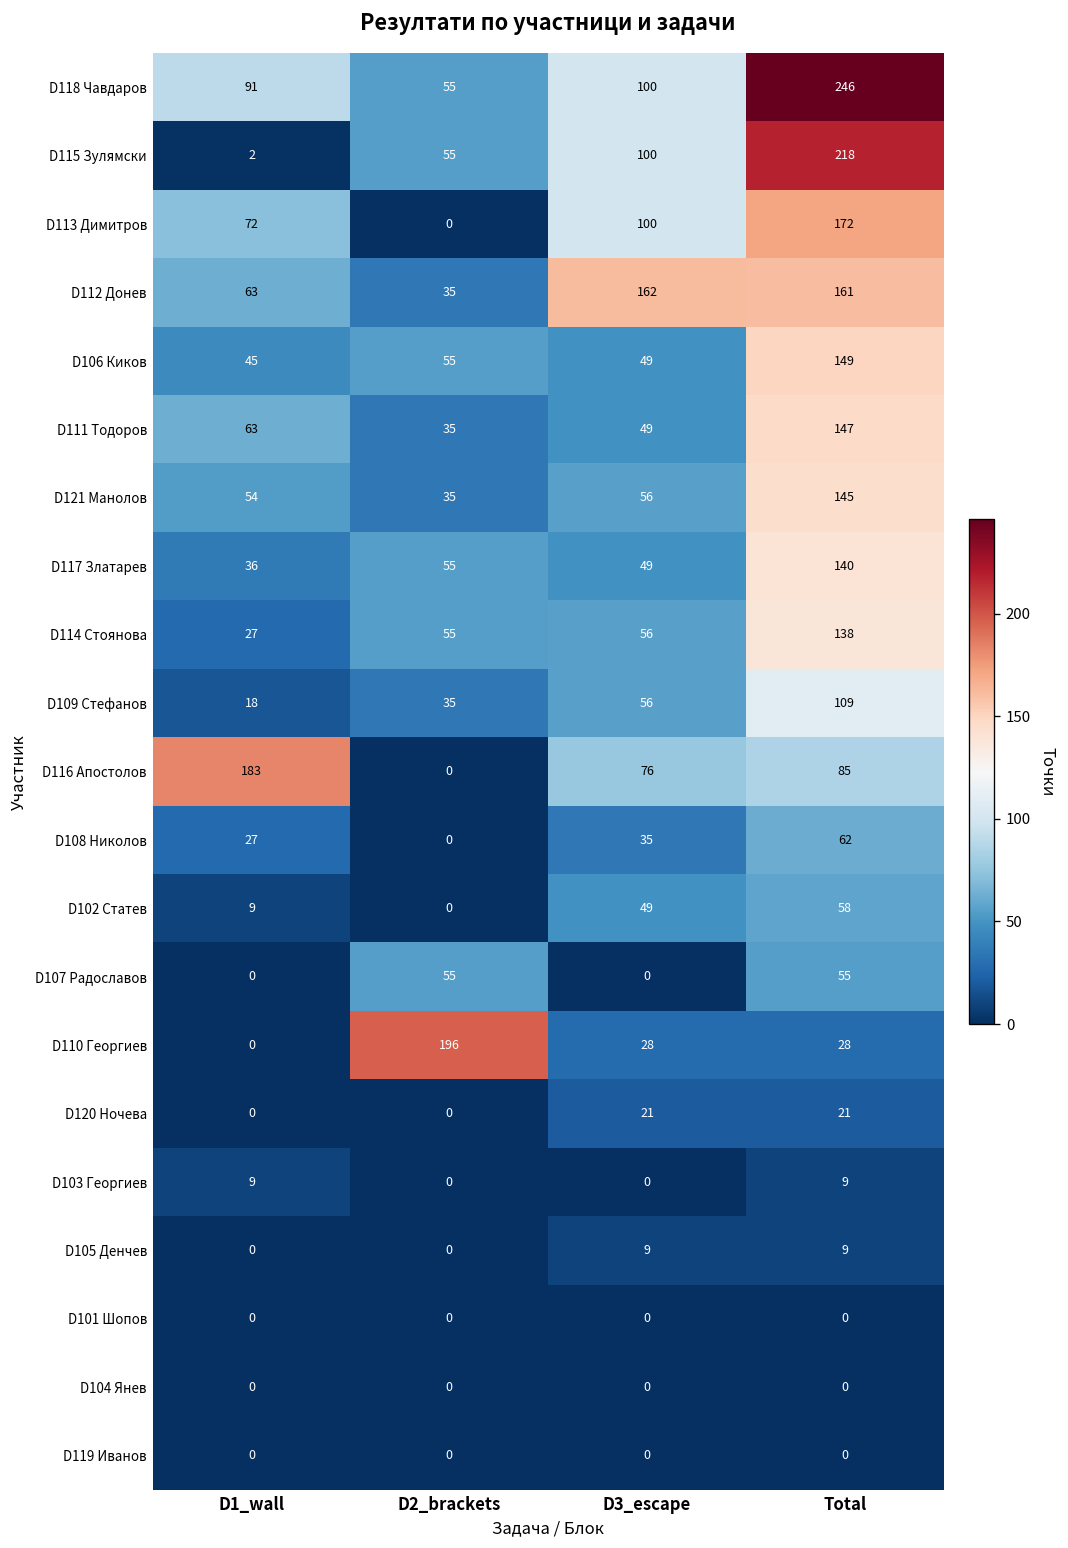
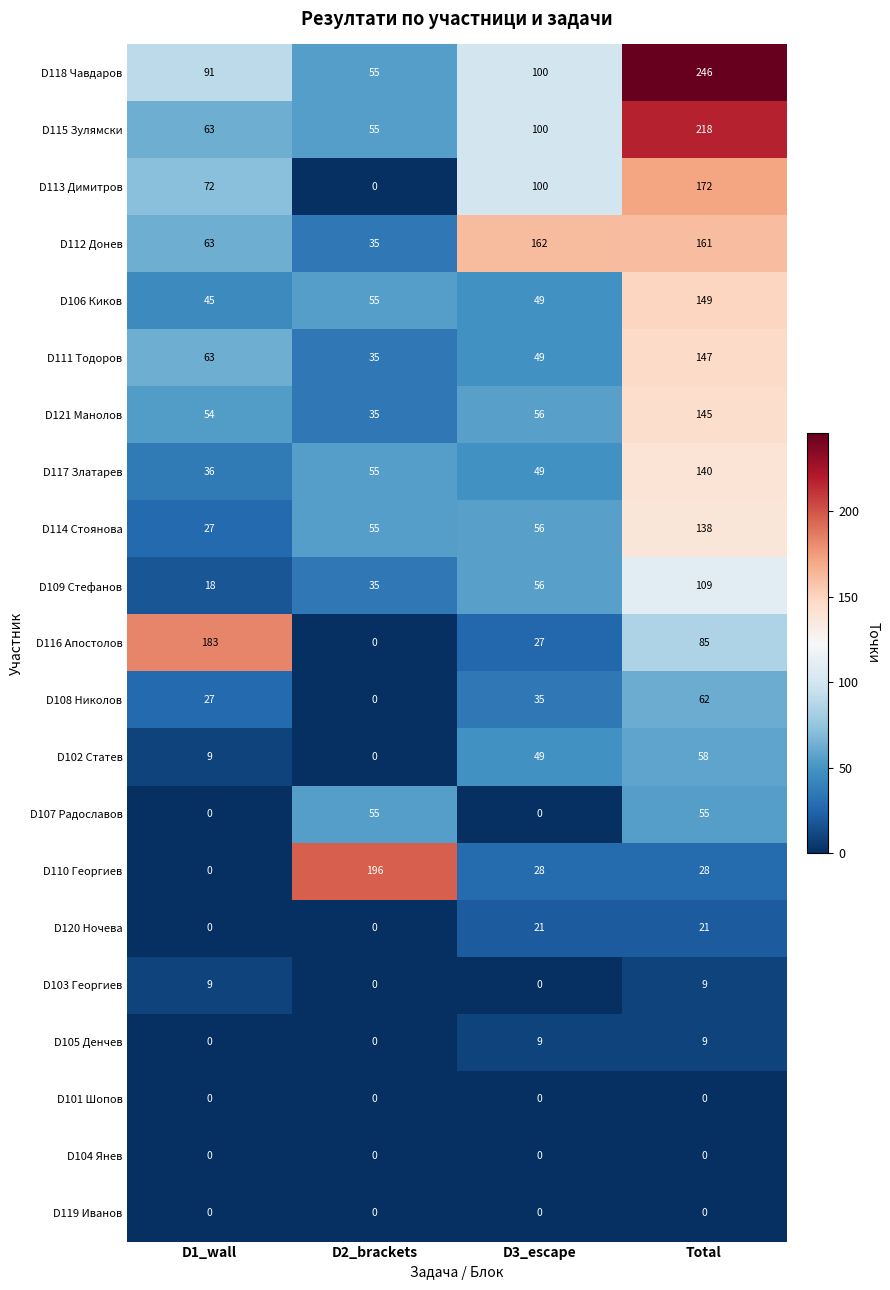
  {
    "D118 Чавдаров": {
      "D1_wall": 91,
      "D2_brackets": 55,
      "D3_escape": 100,
      "Total": 246
    },
    "D115 Зулямски": {
-     "D1_wall": 2,
+     "D1_wall": 63,
      "D2_brackets": 55,
      "D3_escape": 100,
      "Total": 218
    },
    "D113 Димитров": {
      "D1_wall": 72,
      "D2_brackets": 0,
      "D3_escape": 100,
      "Total": 172
    },
    "D112 Донев": {
      "D1_wall": 63,
      "D2_brackets": 35,
      "D3_escape": 162,
      "Total": 161
    },
    "D106 Киков": {
      "D1_wall": 45,
      "D2_brackets": 55,
      "D3_escape": 49,
      "Total": 149
    },
    "D111 Тодоров": {
      "D1_wall": 63,
      "D2_brackets": 35,
      "D3_escape": 49,
      "Total": 147
    },
    "D121 Манолов": {
      "D1_wall": 54,
      "D2_brackets": 35,
      "D3_escape": 56,
      "Total": 145
    },
    "D117 Златарев": {
      "D1_wall": 36,
      "D2_brackets": 55,
      "D3_escape": 49,
      "Total": 140
    },
    "D114 Стоянова": {
      "D1_wall": 27,
      "D2_brackets": 55,
      "D3_escape": 56,
      "Total": 138
    },
    "D109 Стефанов": {
      "D1_wall": 18,
      "D2_brackets": 35,
      "D3_escape": 56,
      "Total": 109
    },
    "D116 Апостолов": {
      "D1_wall": 183,
      "D2_brackets": 0,
-     "D3_escape": 76,
+     "D3_escape": 27,
      "Total": 85
    },
    "D108 Николов": {
      "D1_wall": 27,
      "D2_brackets": 0,
      "D3_escape": 35,
      "Total": 62
    },
    "D102 Статев": {
      "D1_wall": 9,
      "D2_brackets": 0,
      "D3_escape": 49,
      "Total": 58
    },
    "D107 Радославов": {
      "D1_wall": 0,
      "D2_brackets": 55,
      "D3_escape": 0,
      "Total": 55
    },
    "D110 Георгиев": {
      "D1_wall": 0,
      "D2_brackets": 196,
      "D3_escape": 28,
      "Total": 28
    },
    "D120 Ночева": {
      "D1_wall": 0,
      "D2_brackets": 0,
      "D3_escape": 21,
      "Total": 21
    },
    "D103 Георгиев": {
      "D1_wall": 9,
      "D2_brackets": 0,
      "D3_escape": 0,
      "Total": 9
    },
    "D105 Денчев": {
      "D1_wall": 0,
      "D2_brackets": 0,
      "D3_escape": 9,
      "Total": 9
    },
    "D101 Шопов": {
      "D1_wall": 0,
      "D2_brackets": 0,
      "D3_escape": 0,
      "Total": 0
    },
    "D104 Янев": {
      "D1_wall": 0,
      "D2_brackets": 0,
      "D3_escape": 0,
      "Total": 0
    },
    "D119 Иванов": {
      "D1_wall": 0,
      "D2_brackets": 0,
      "D3_escape": 0,
      "Total": 0
    }
  }
